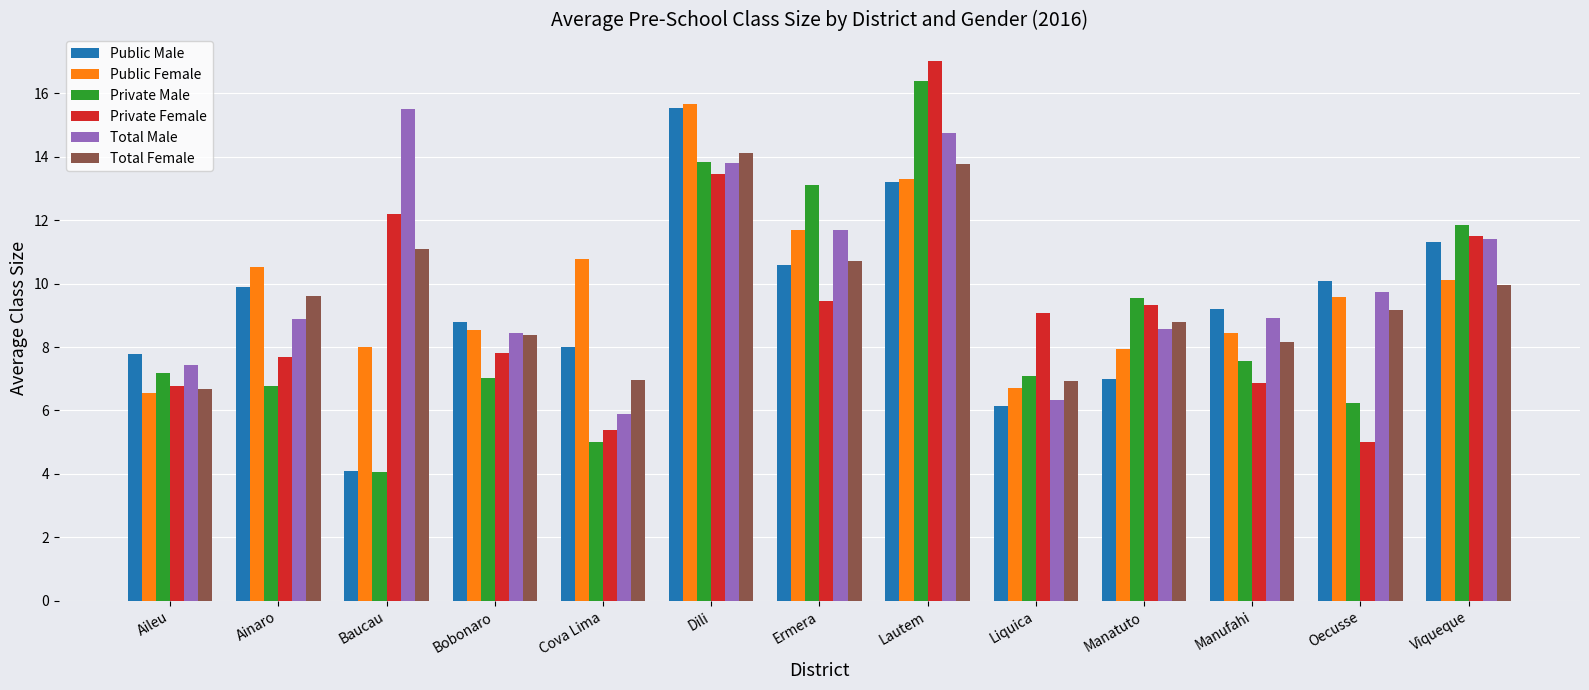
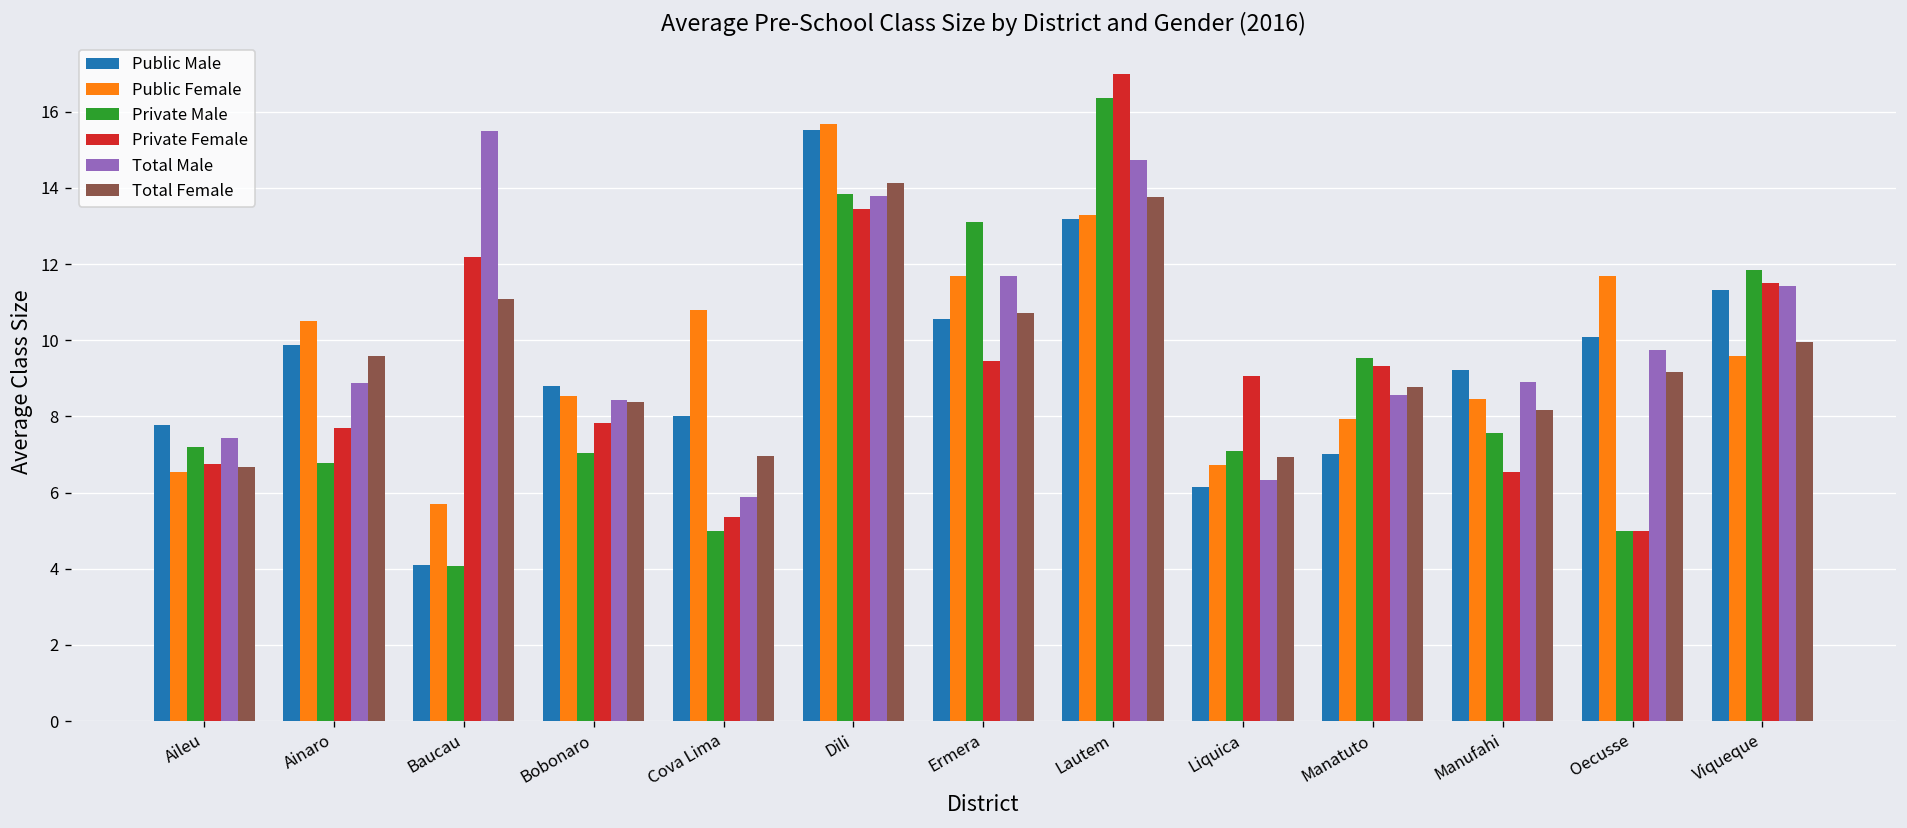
  {
    "Public Male": {
      "Aileu": 7.8,
      "Ainaro": 9.9,
      "Baucau": 4.1,
      "Bobonaro": 8.8,
      "Cova Lima": 8.0,
      "Dili": 15.5,
      "Ermera": 10.6,
      "Lautem": 13.2,
      "Liquica": 6.2,
      "Manatuto": 7.0,
      "Manufahi": 9.2,
      "Oecusse": 10.1,
      "Viqueque": 11.3
    },
    "Public Female": {
      "Aileu": 6.5,
      "Ainaro": 10.5,
-     "Baucau": 8.0,
+     "Baucau": 5.7,
      "Bobonaro": 8.5,
      "Cova Lima": 10.8,
      "Dili": 15.7,
      "Ermera": 11.7,
      "Lautem": 13.3,
      "Liquica": 6.7,
      "Manatuto": 7.9,
      "Manufahi": 8.5,
-     "Oecusse": 9.6,
-     "Viqueque": 10.1
+     "Oecusse": 11.7,
+     "Viqueque": 9.6
    },
    "Private Male": {
      "Aileu": 7.2,
      "Ainaro": 6.8,
      "Baucau": 4.1,
      "Bobonaro": 7.0,
      "Cova Lima": 5.0,
      "Dili": 13.8,
      "Ermera": 13.1,
      "Lautem": 16.4,
      "Liquica": 7.1,
      "Manatuto": 9.5,
      "Manufahi": 7.6,
-     "Oecusse": 6.3,
+     "Oecusse": 5.0,
      "Viqueque": 11.8
    },
    "Private Female": {
      "Aileu": 6.8,
      "Ainaro": 7.7,
      "Baucau": 12.2,
      "Bobonaro": 7.8,
      "Cova Lima": 5.4,
      "Dili": 13.4,
      "Ermera": 9.4,
      "Lautem": 17.0,
      "Liquica": 9.1,
      "Manatuto": 9.3,
-     "Manufahi": 6.9,
+     "Manufahi": 6.5,
      "Oecusse": 5.0,
      "Viqueque": 11.5
    },
    "Total Male": {
      "Aileu": 7.4,
      "Ainaro": 8.9,
      "Baucau": 15.5,
      "Bobonaro": 8.4,
      "Cova Lima": 5.9,
      "Dili": 13.8,
      "Ermera": 11.7,
      "Lautem": 14.7,
      "Liquica": 6.3,
      "Manatuto": 8.6,
      "Manufahi": 8.9,
      "Oecusse": 9.7,
      "Viqueque": 11.4
    },
    "Total Female": {
      "Aileu": 6.7,
      "Ainaro": 9.6,
      "Baucau": 11.1,
      "Bobonaro": 8.4,
      "Cova Lima": 7.0,
      "Dili": 14.1,
      "Ermera": 10.7,
      "Lautem": 13.8,
      "Liquica": 6.9,
      "Manatuto": 8.8,
      "Manufahi": 8.2,
      "Oecusse": 9.2,
      "Viqueque": 10.0
    }
  }
